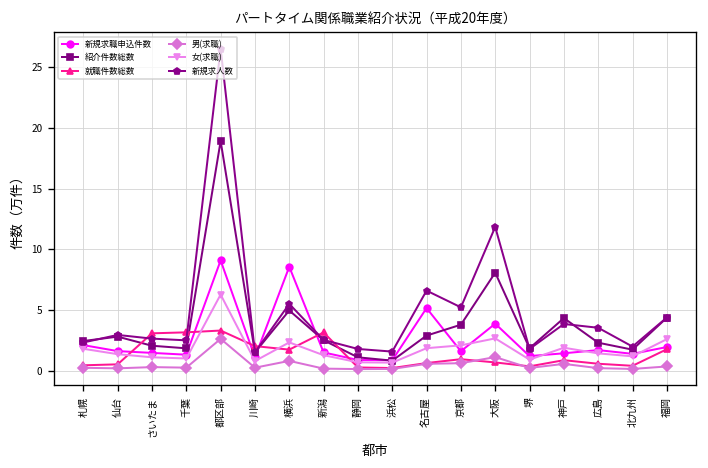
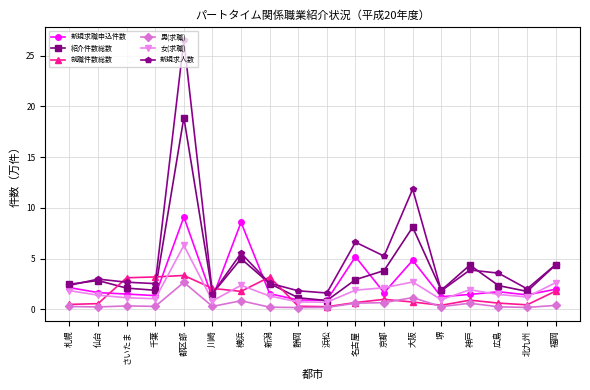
  {
    "新規求職申込件数": {
      "仙台": 1.7,
      "さいたま": 1.5,
      "千葉": 1.4,
      "都区部": 9.1,
      "川崎": 1.1,
      "横浜": 8.6,
      "名古屋": 5.2,
      "京都": 1.6,
-     "大阪": 3.9,
+     "大阪": 4.8,
      "堺": 1.3,
      "神戸": 1.5,
      "広島": 1.7
    },
    "就職件数総数": {
      "仙台": 0.6,
      "さいたま": 3.1,
      "千葉": 3.2,
      "都区部": 3.3,
      "川崎": 2.1,
      "横浜": 1.8,
      "新潟": 3.2,
      "京都": 1.0,
      "大阪": 0.7,
      "神戸": 0.9,
      "広島": 0.6,
      "北九州": 0.5
    }
  }
